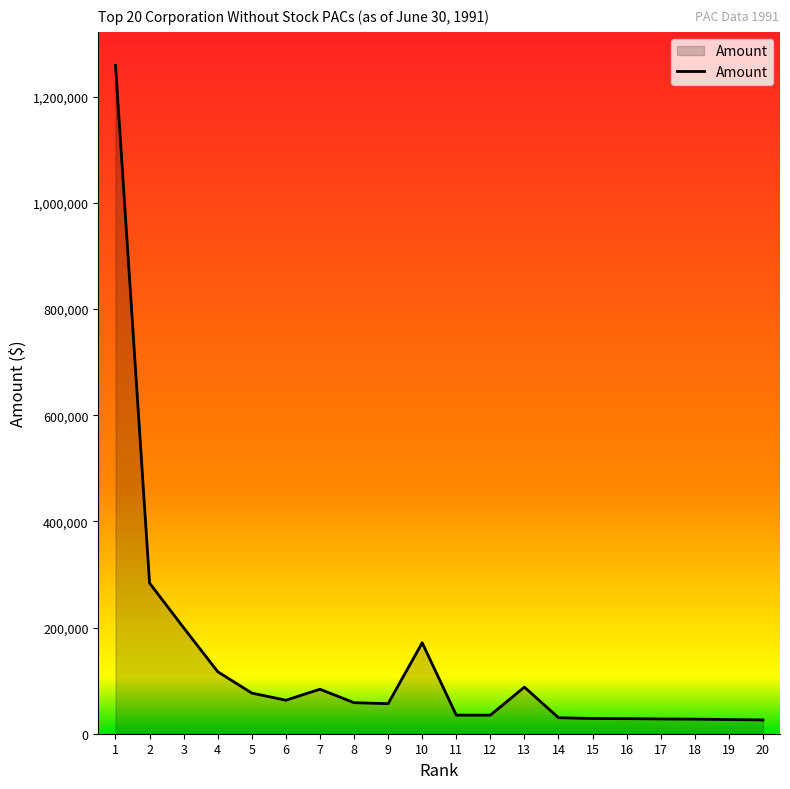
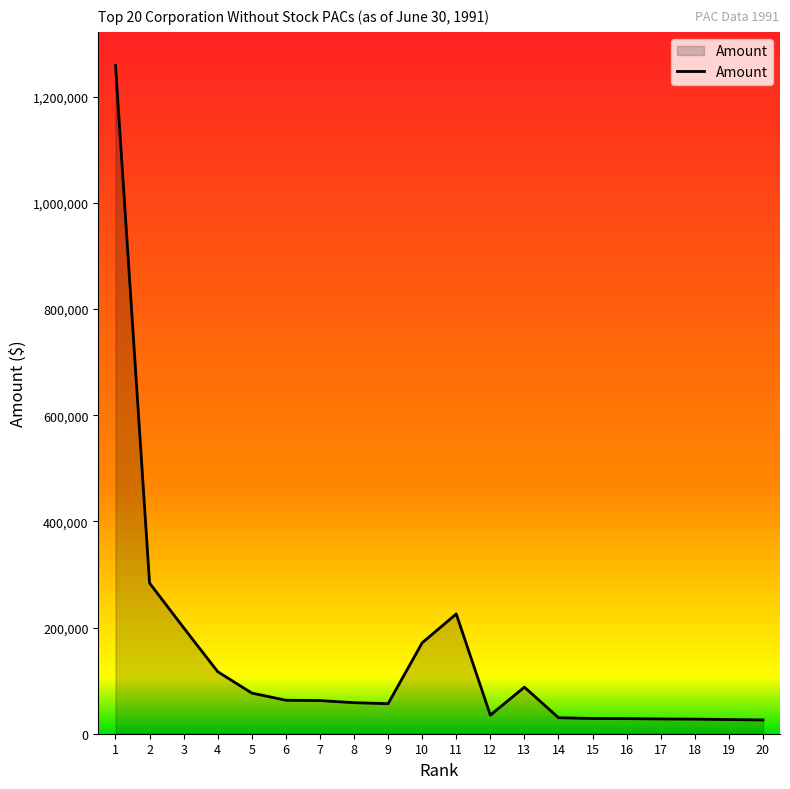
  {
    "1": "1,260,000",
    "2": "280,000",
    "3": "200,000",
    "4": "120,000",
    "5": "80,000",
    "6": "60,000",
-   "7": "80,000",
+   "7": "60,000",
    "8": "60,000",
    "9": "60,000",
    "10": "170,000",
-   "11": "40,000",
+   "11": "230,000",
    "12": "40,000",
    "13": "90,000",
    "14": "30,000",
    "15": "30,000",
    "16": "30,000",
    "17": "30,000",
    "18": "30,000",
    "19": "30,000",
    "20": "30,000"
  }
